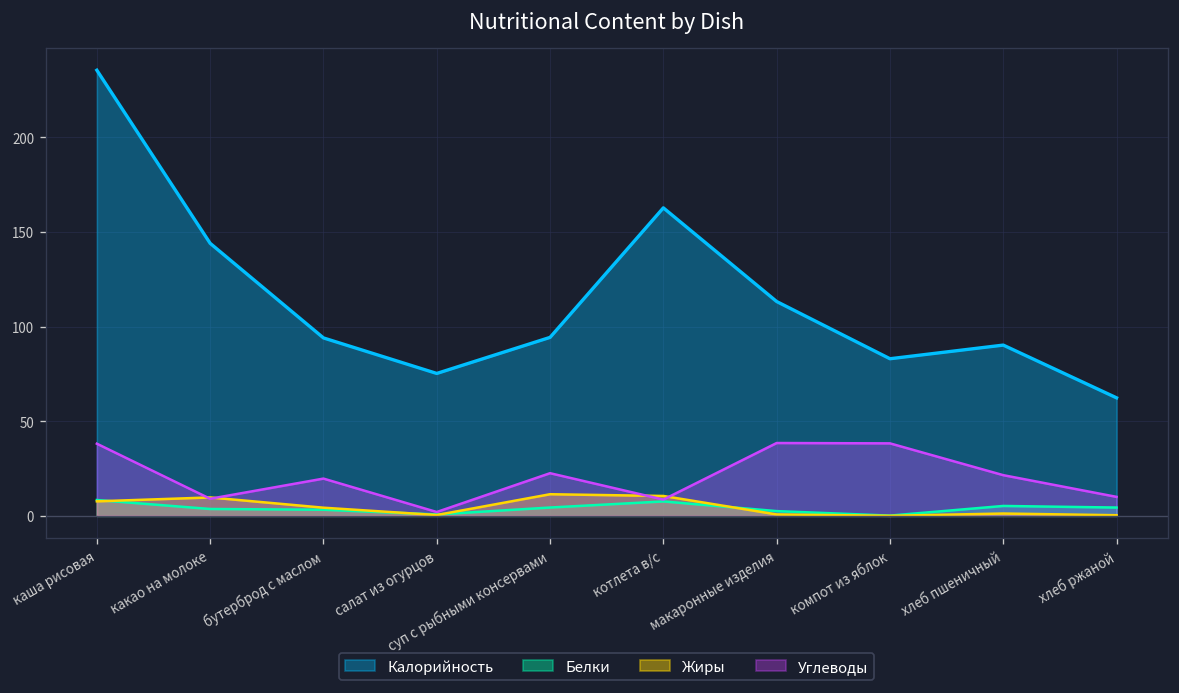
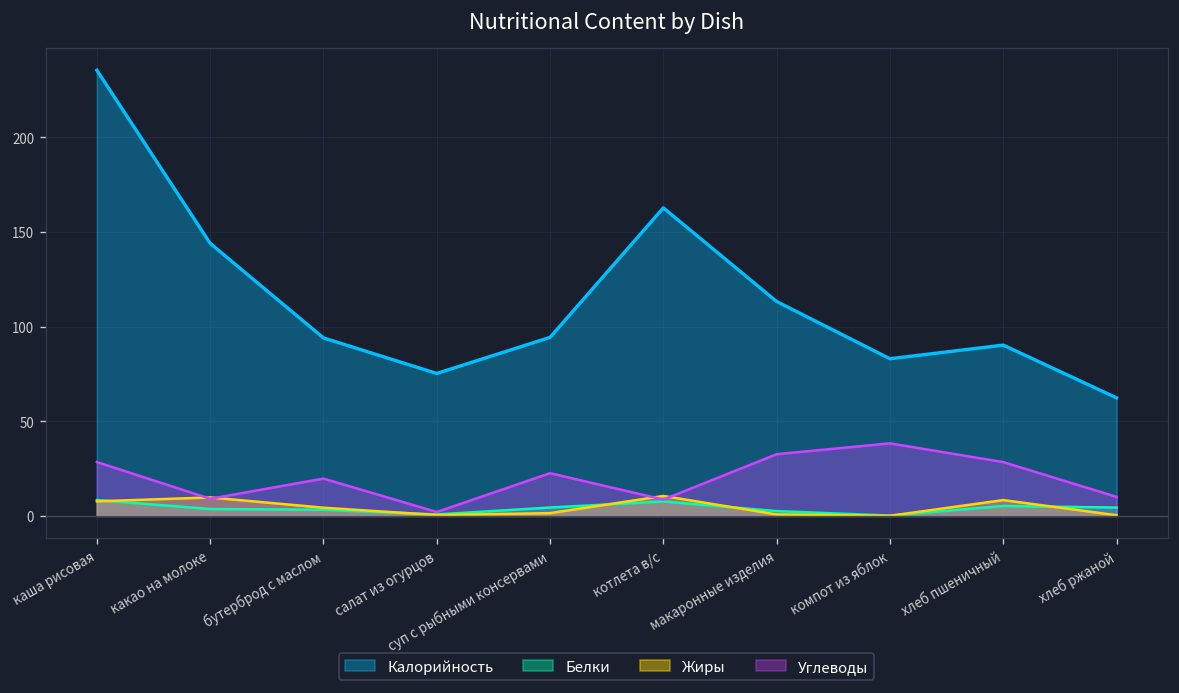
  {
    "Жиры": {
-     "суп с рыбными консервами": 11,
+     "суп с рыбными консервами": 1,
      "котлета в/с": 10,
      "макаронные изделия": 1,
-     "хлеб пшеничный": 1,
+     "хлеб пшеничный": 8,
      "хлеб ржаной": 0
    },
    "Углеводы": {
-     "каша рисовая": 38,
+     "каша рисовая": 28,
      "бутерброд с маслом": 20,
      "суп с рыбными консервами": 23,
-     "макаронные изделия": 38,
+     "макаронные изделия": 33,
      "компот из яблок": 38,
-     "хлеб пшеничный": 21,
+     "хлеб пшеничный": 28,
      "хлеб ржаной": 10
    }
  }
